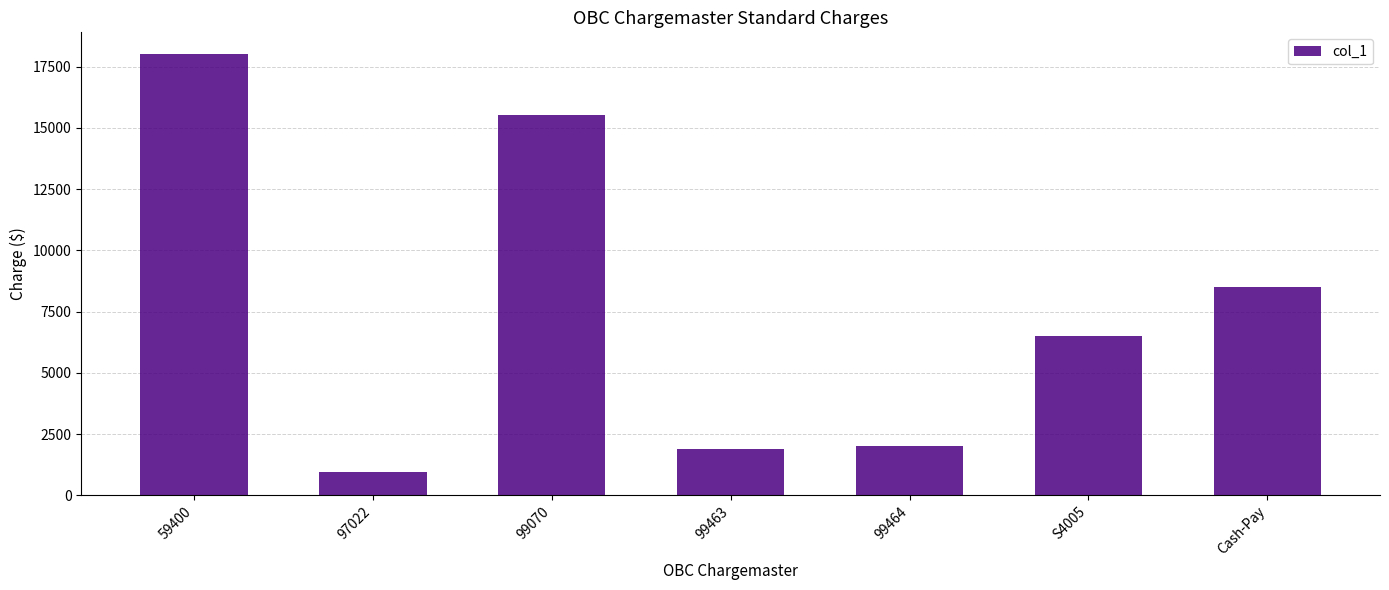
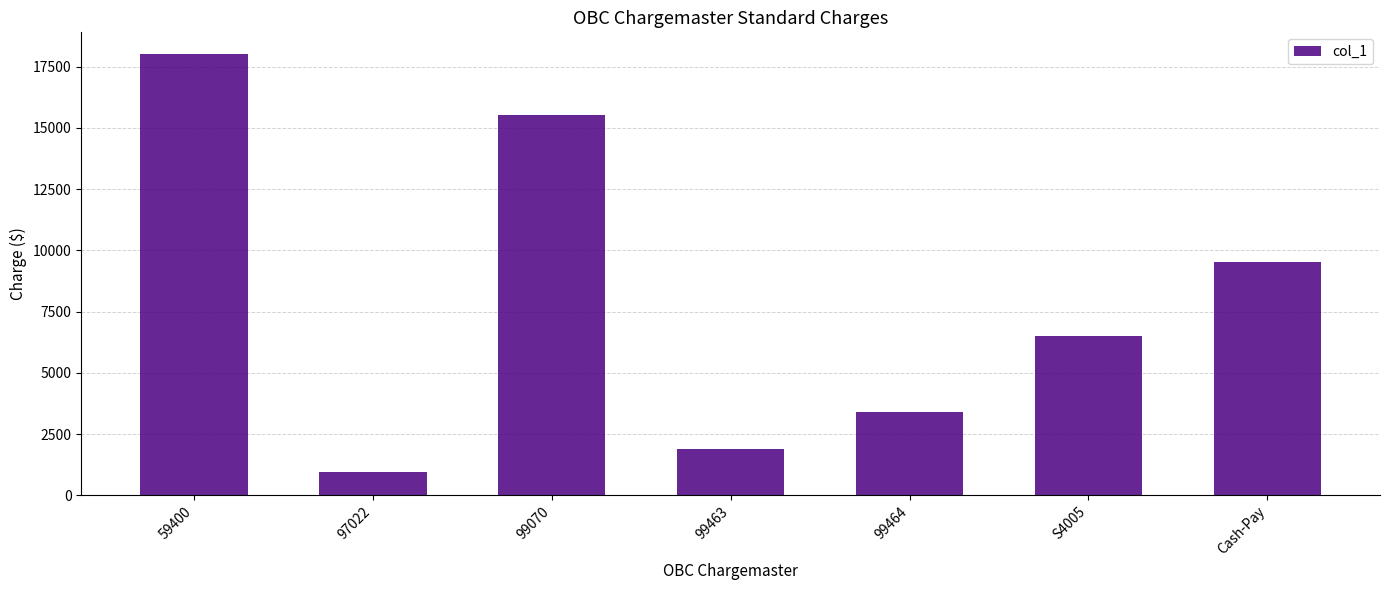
  {
    "59400": 18000,
    "97022": 1000,
    "99070": 15500,
    "99463": 1900,
-   "99464": 2000,
+   "99464": 3400,
    "S4005": 6500,
-   "Cash-Pay": 8500
+   "Cash-Pay": 9500
  }
